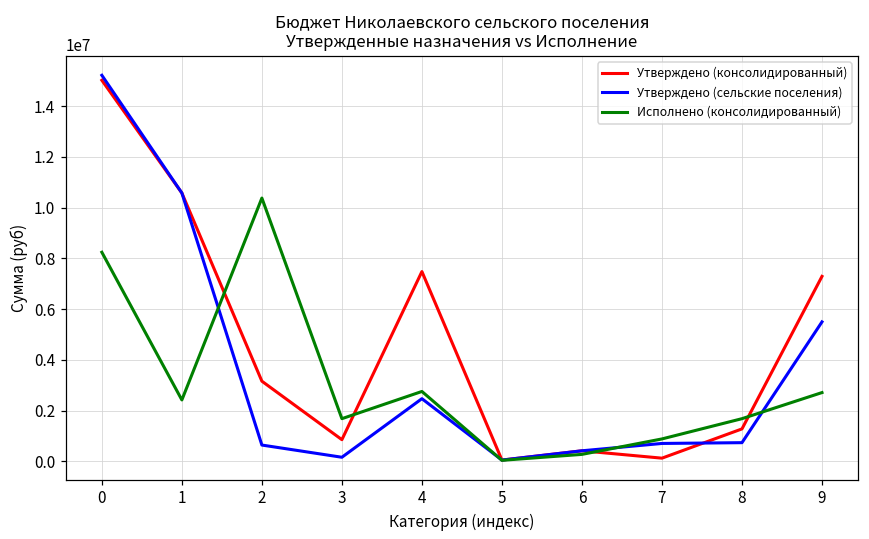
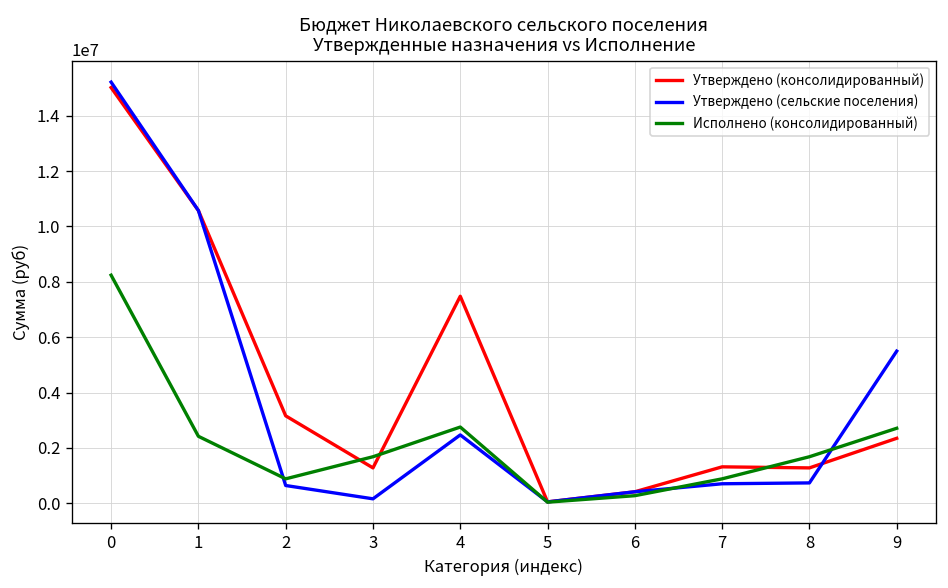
  {
    "Утверждено (консолидированный)": {
      "0": 15000000,
      "2": 3200000,
-     "3": 900000,
+     "3": 1300000,
      "4": 7500000,
-     "7": 100000,
+     "7": 1300000,
      "8": 1300000,
-     "9": 7300000
+     "9": 2300000
    },
    "Утверждено (сельские поселения)": {
      "0": 15200000,
      "2": 600000,
      "3": 200000,
      "4": 2500000,
      "7": 700000,
      "8": 700000,
      "9": 5500000
    },
    "Исполнено (консолидированный)": {
      "0": 8200000,
      "1": 2400000,
-     "2": 10400000,
+     "2": 900000,
      "3": 1700000,
      "4": 2800000,
      "6": 300000,
      "7": 900000,
      "8": 1700000,
      "9": 2700000
    }
  }
